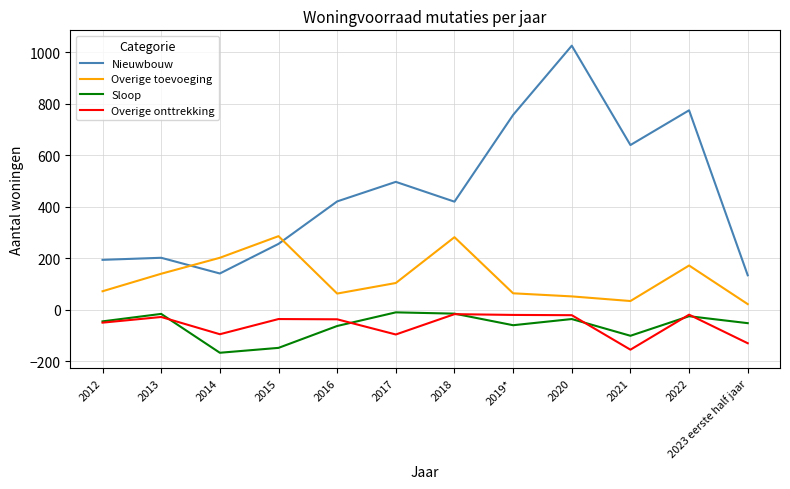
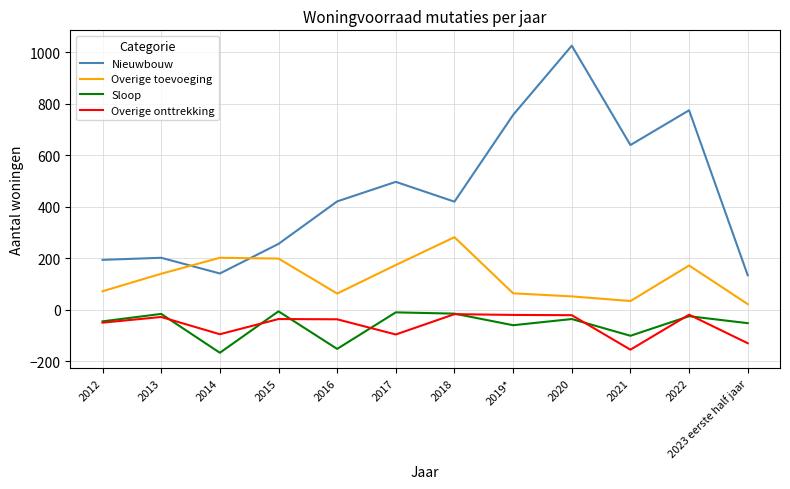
  {
    "Nieuwbouw": {
      "2012": 190,
      "2013": 200,
      "2014": 140,
      "2015": 260,
      "2016": 420,
      "2017": 500,
      "2018": 420,
      "2019*": 760,
      "2020": 1030,
      "2021": 640,
      "2022": 770,
      "2023 eerste half jaar": 130
    },
    "Overige toevoeging": {
      "2012": 70,
      "2013": 140,
      "2014": 200,
-     "2015": 290,
+     "2015": 200,
      "2016": 60,
-     "2017": 100,
+     "2017": 170,
      "2018": 280,
      "2019*": 60,
      "2020": 50,
      "2021": 30,
      "2022": 170,
      "2023 eerste half jaar": 20
    },
    "Sloop": {
      "2013": -20,
      "2014": -170,
-     "2015": -150,
-     "2016": -60,
+     "2015": -10,
+     "2016": -150,
      "2017": -10,
      "2019*": -60,
      "2020": -40,
      "2021": -100,
      "2023 eerste half jaar": -50
    },
    "Overige onttrekking": {
      "2013": -30,
      "2014": -100,
      "2015": -40,
      "2016": -40,
      "2017": -100,
      "2019*": -20,
      "2020": -20,
      "2021": -160,
      "2023 eerste half jaar": -130
    }
  }
